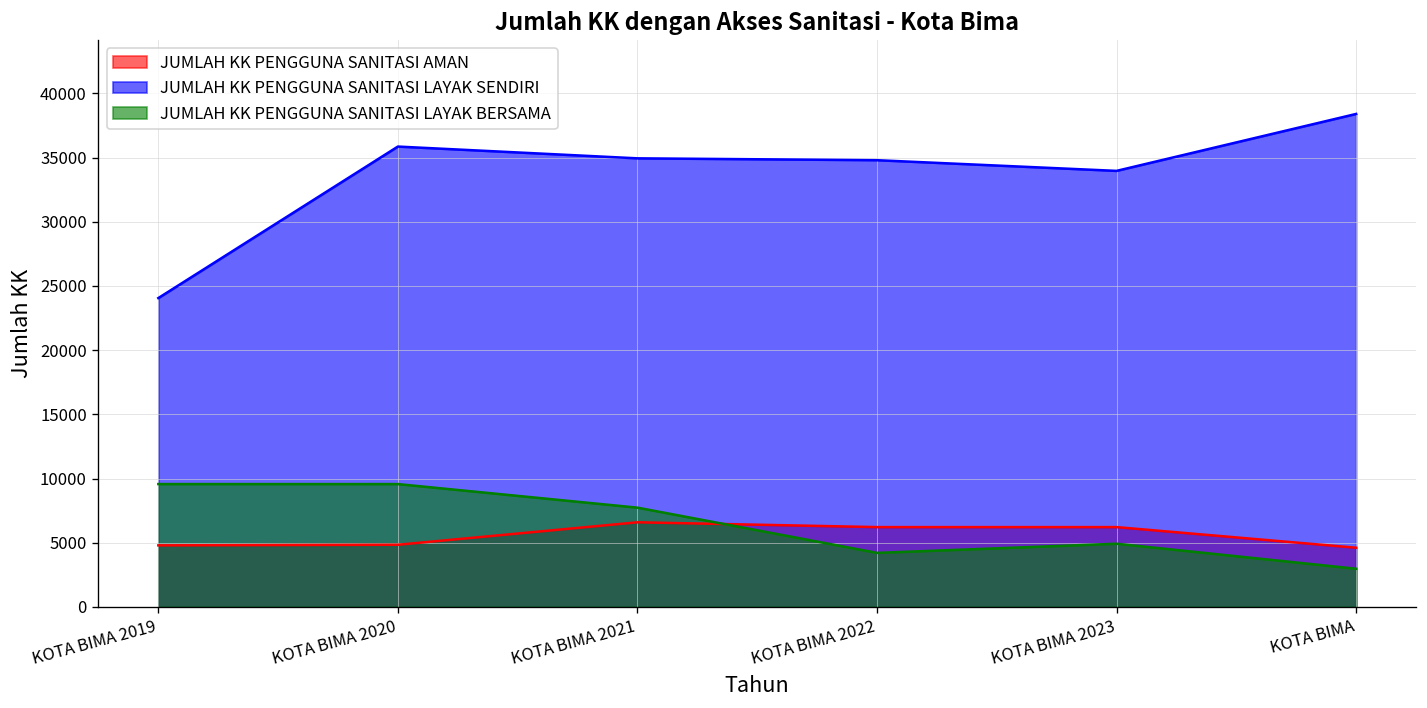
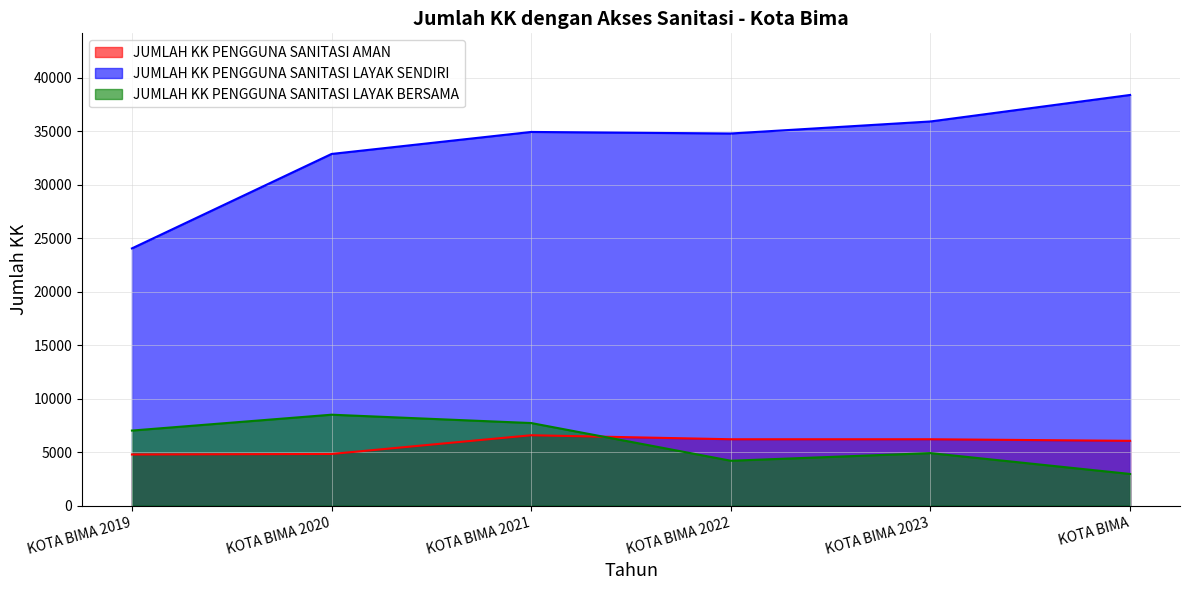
  {
    "JUMLAH KK PENGGUNA SANITASI AMAN": {
      "KOTA BIMA 2019": 4800,
      "KOTA BIMA 2020": 4800,
      "KOTA BIMA 2021": 6600,
      "KOTA BIMA 2022": 6200,
      "KOTA BIMA 2023": 6200,
-     "KOTA BIMA": 4600
+     "KOTA BIMA": 6100
    },
    "JUMLAH KK PENGGUNA SANITASI LAYAK SENDIRI": {
      "KOTA BIMA 2019": 24100,
-     "KOTA BIMA 2020": 35900,
+     "KOTA BIMA 2020": 32900,
      "KOTA BIMA 2021": 34900,
      "KOTA BIMA 2022": 34800,
-     "KOTA BIMA 2023": 34000,
+     "KOTA BIMA 2023": 35900,
      "KOTA BIMA": 38400
    },
    "JUMLAH KK PENGGUNA SANITASI LAYAK BERSAMA": {
-     "KOTA BIMA 2019": 9600,
-     "KOTA BIMA 2020": 9600,
+     "KOTA BIMA 2019": 7000,
+     "KOTA BIMA 2020": 8500,
      "KOTA BIMA 2021": 7700,
      "KOTA BIMA 2022": 4200,
      "KOTA BIMA 2023": 4900,
      "KOTA BIMA": 3000
    }
  }
